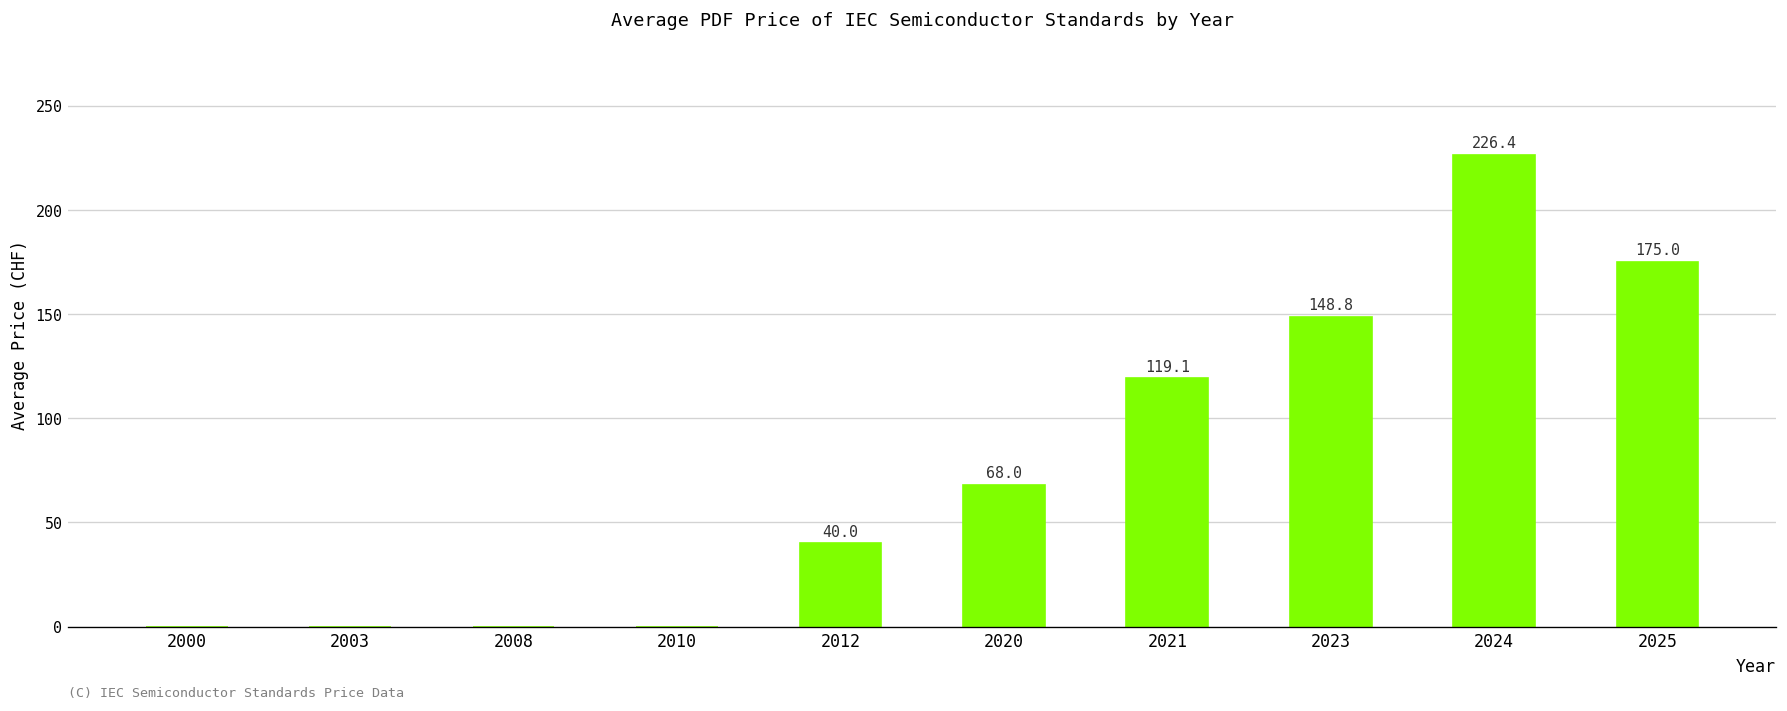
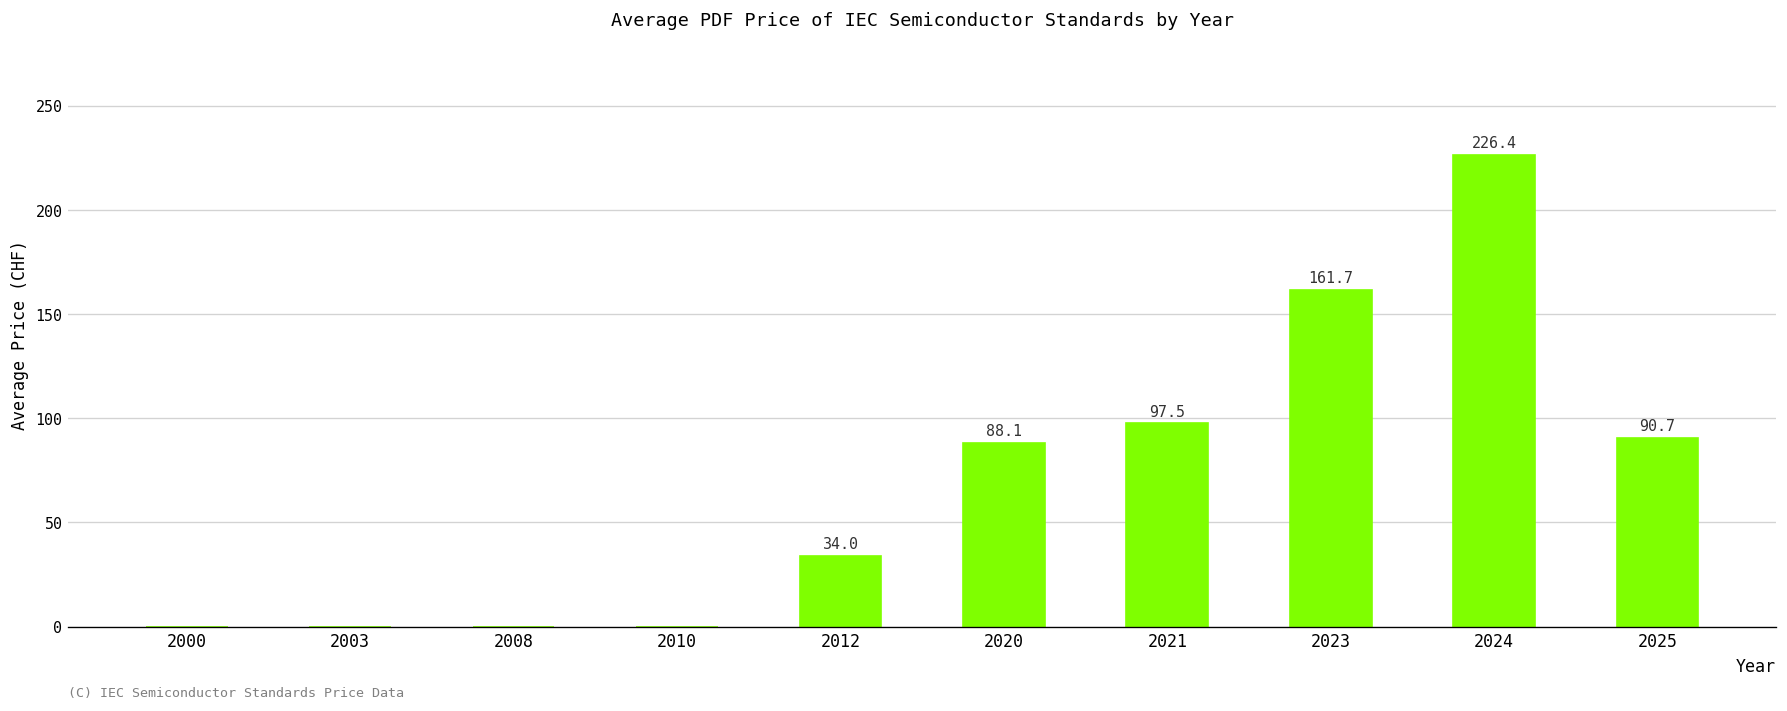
  {
-   "2012": 40.0,
-   "2020": 68.0,
-   "2021": 119.1,
-   "2023": 148.8,
+   "2012": 34.0,
+   "2020": 88.1,
+   "2021": 97.5,
+   "2023": 161.7,
    "2024": 226.4,
-   "2025": 175.0
+   "2025": 90.7
  }
